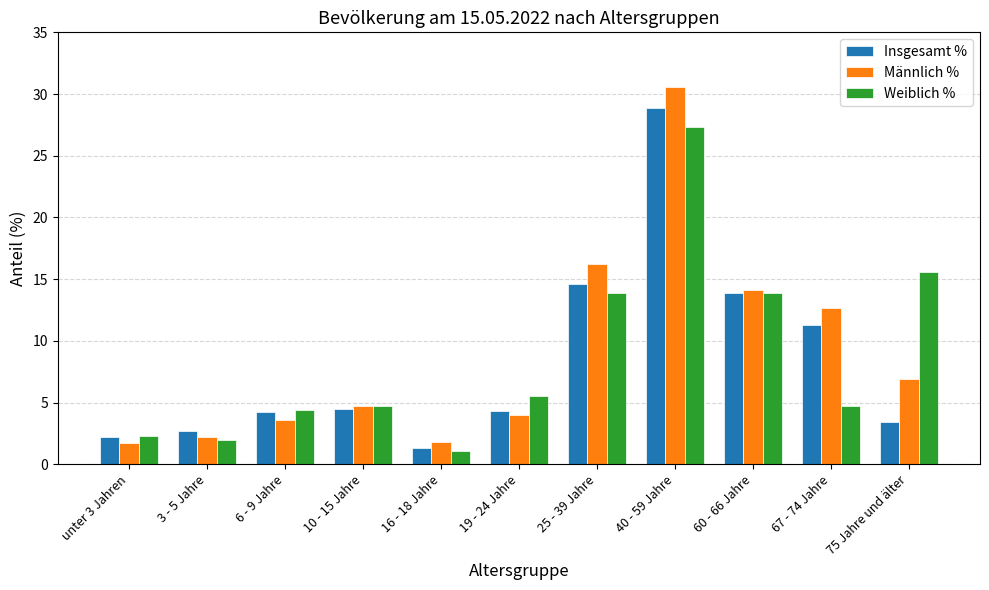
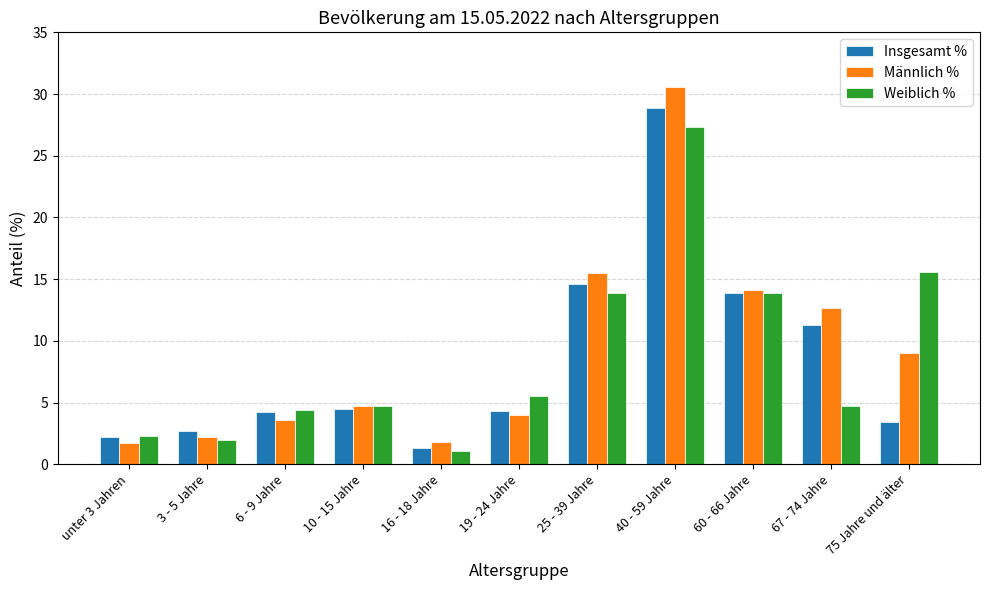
  {
    "Insgesamt %": {
      "unter 3 Jahren": 2.2,
      "3 - 5 Jahre": 2.7,
      "6 - 9 Jahre": 4.2,
      "10 - 15 Jahre": 4.5,
      "16 - 18 Jahre": 1.3,
      "19 - 24 Jahre": 4.3,
      "25 - 39 Jahre": 14.6,
      "40 - 59 Jahre": 28.9,
      "60 - 66 Jahre": 13.9,
      "67 - 74 Jahre": 11.3,
      "75 Jahre und älter": 3.4
    },
    "Männlich %": {
      "unter 3 Jahren": 1.7,
      "3 - 5 Jahre": 2.2,
      "6 - 9 Jahre": 3.6,
      "10 - 15 Jahre": 4.7,
      "16 - 18 Jahre": 1.8,
      "19 - 24 Jahre": 4.0,
-     "25 - 39 Jahre": 16.2,
+     "25 - 39 Jahre": 15.5,
      "40 - 59 Jahre": 30.6,
      "60 - 66 Jahre": 14.1,
      "67 - 74 Jahre": 12.7,
-     "75 Jahre und älter": 6.9
+     "75 Jahre und älter": 9.0
    },
    "Weiblich %": {
      "unter 3 Jahren": 2.3,
      "3 - 5 Jahre": 2.0,
      "6 - 9 Jahre": 4.4,
      "10 - 15 Jahre": 4.7,
      "16 - 18 Jahre": 1.1,
      "19 - 24 Jahre": 5.5,
      "25 - 39 Jahre": 13.9,
      "40 - 59 Jahre": 27.3,
      "60 - 66 Jahre": 13.9,
      "67 - 74 Jahre": 4.7,
      "75 Jahre und älter": 15.6
    }
  }
